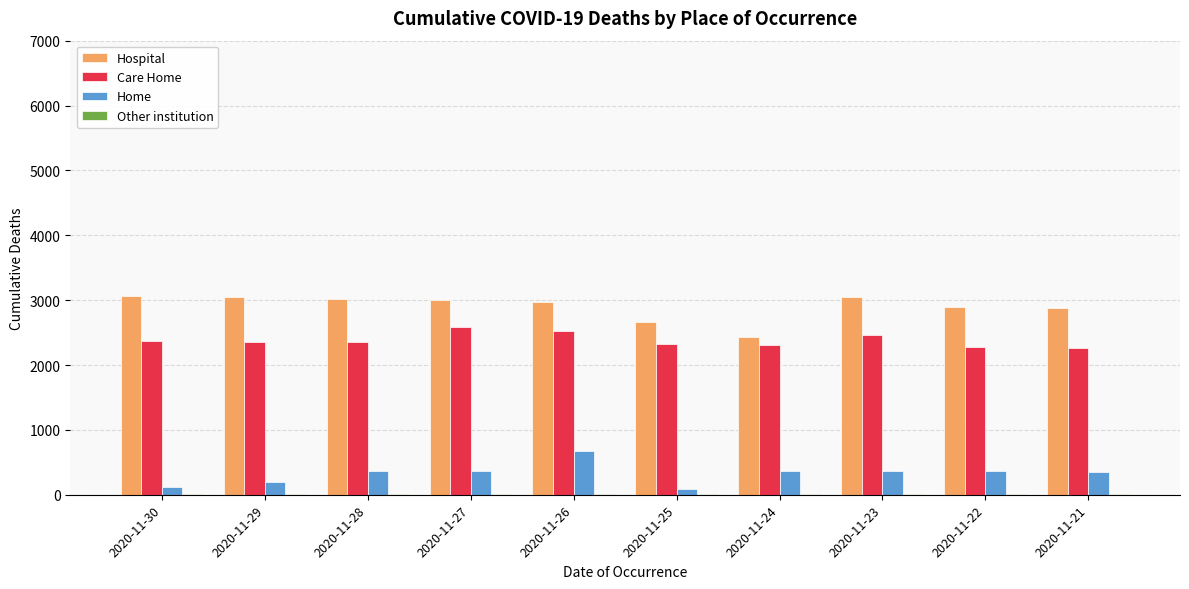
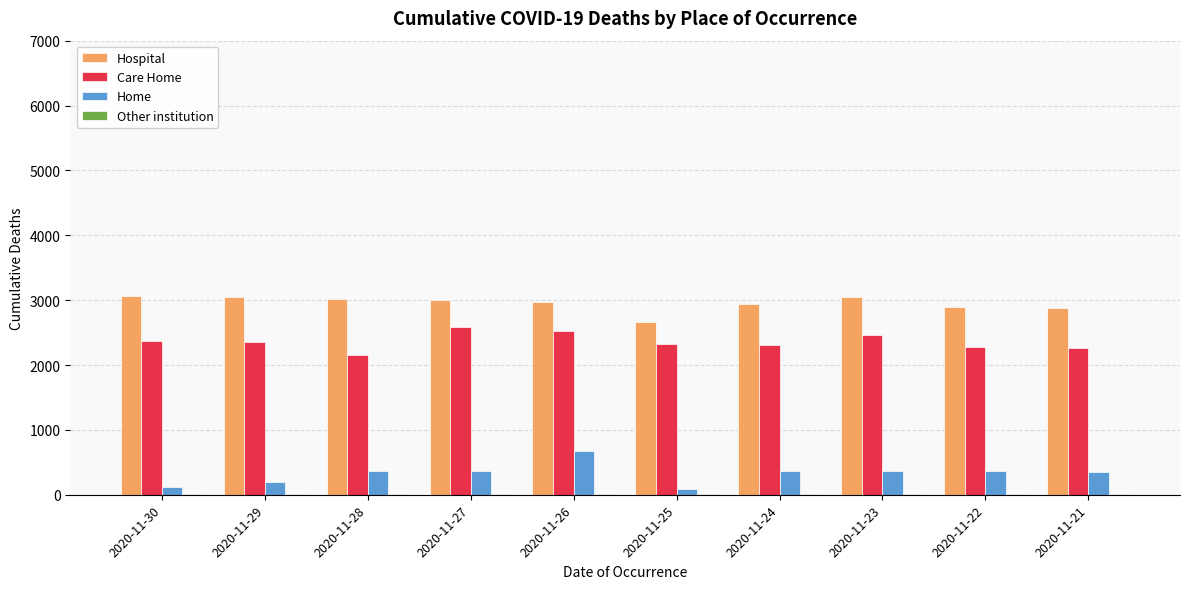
  {
    "Hospital": {
      "2020-11-30": 3100,
      "2020-11-29": 3000,
      "2020-11-28": 3000,
      "2020-11-27": 3000,
      "2020-11-26": 3000,
      "2020-11-25": 2700,
-     "2020-11-24": 2400,
+     "2020-11-24": 2900,
      "2020-11-23": 3000,
      "2020-11-22": 2900,
      "2020-11-21": 2900
    },
    "Care Home": {
      "2020-11-30": 2400,
      "2020-11-29": 2400,
-     "2020-11-28": 2400,
+     "2020-11-28": 2200,
      "2020-11-27": 2600,
      "2020-11-26": 2500,
      "2020-11-25": 2300,
      "2020-11-24": 2300,
      "2020-11-23": 2500,
      "2020-11-22": 2300,
      "2020-11-21": 2300
    },
    "Home": {
      "2020-11-30": 100,
      "2020-11-29": 200,
      "2020-11-28": 400,
      "2020-11-27": 400,
      "2020-11-26": 700,
      "2020-11-25": 100,
      "2020-11-24": 400,
      "2020-11-23": 400,
      "2020-11-22": 400,
      "2020-11-21": 400
    }
  }
